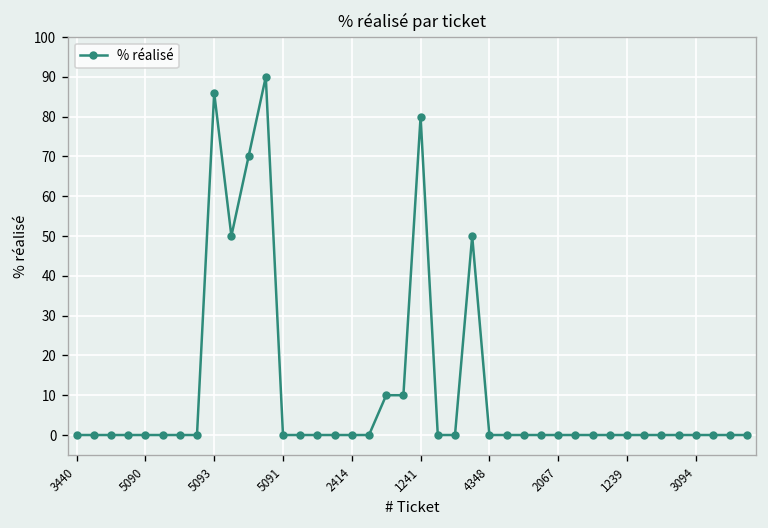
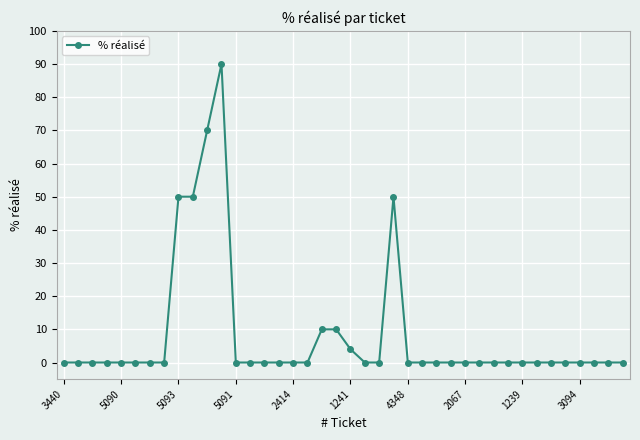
  {
    "3440": 0,
    "5090": 0,
-   "5093": 86,
+   "5093": 50,
    "5091": 0,
    "2414": 0,
-   "1241": 80,
+   "1241": 4,
    "4348": 0,
    "2067": 0,
    "1239": 0,
    "3094": 0
  }
